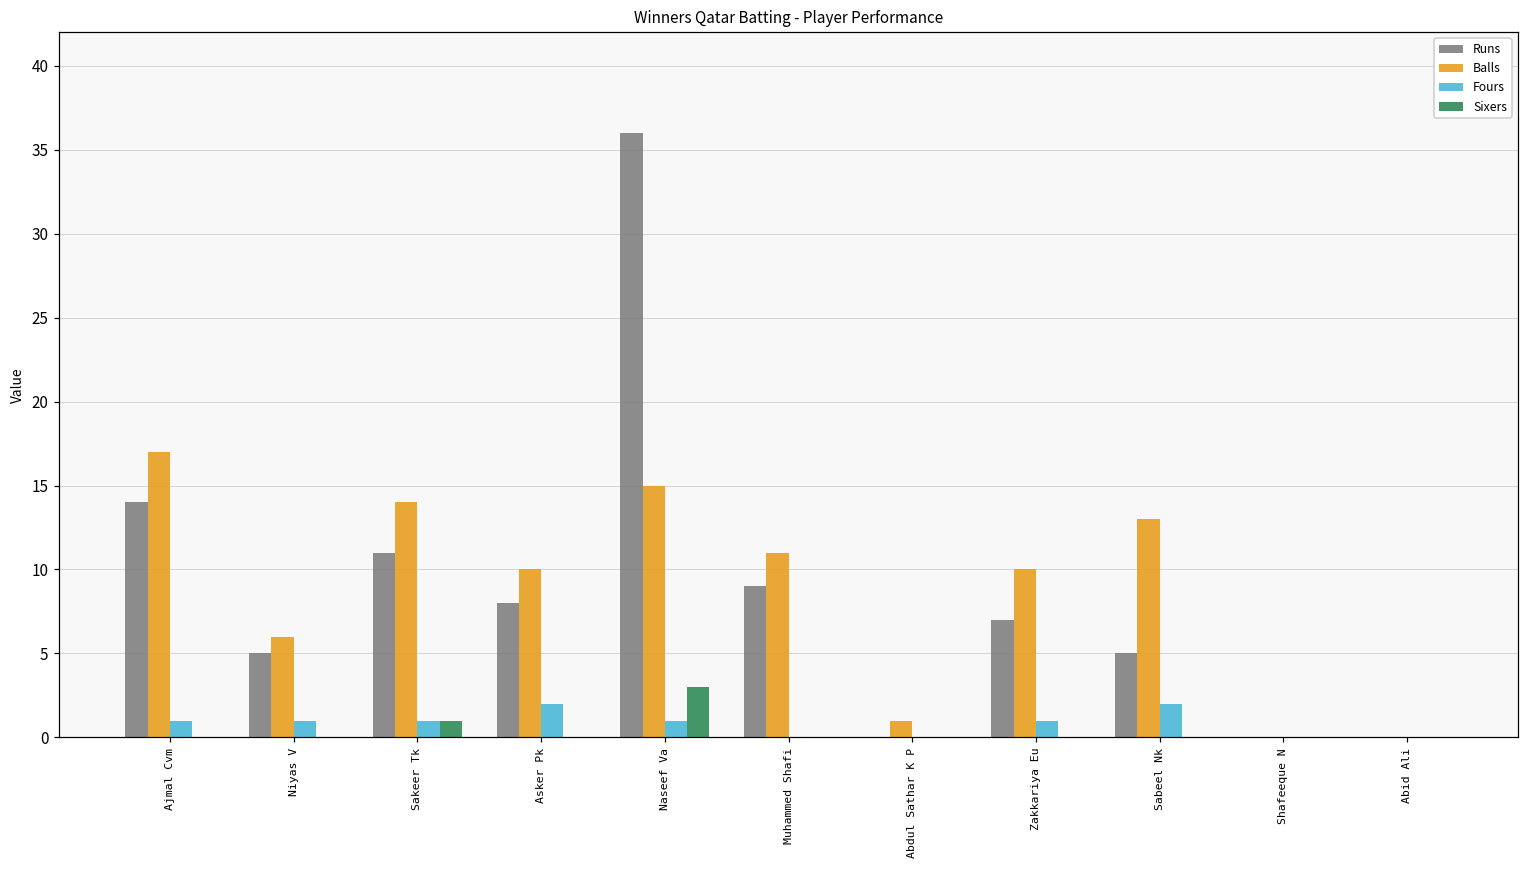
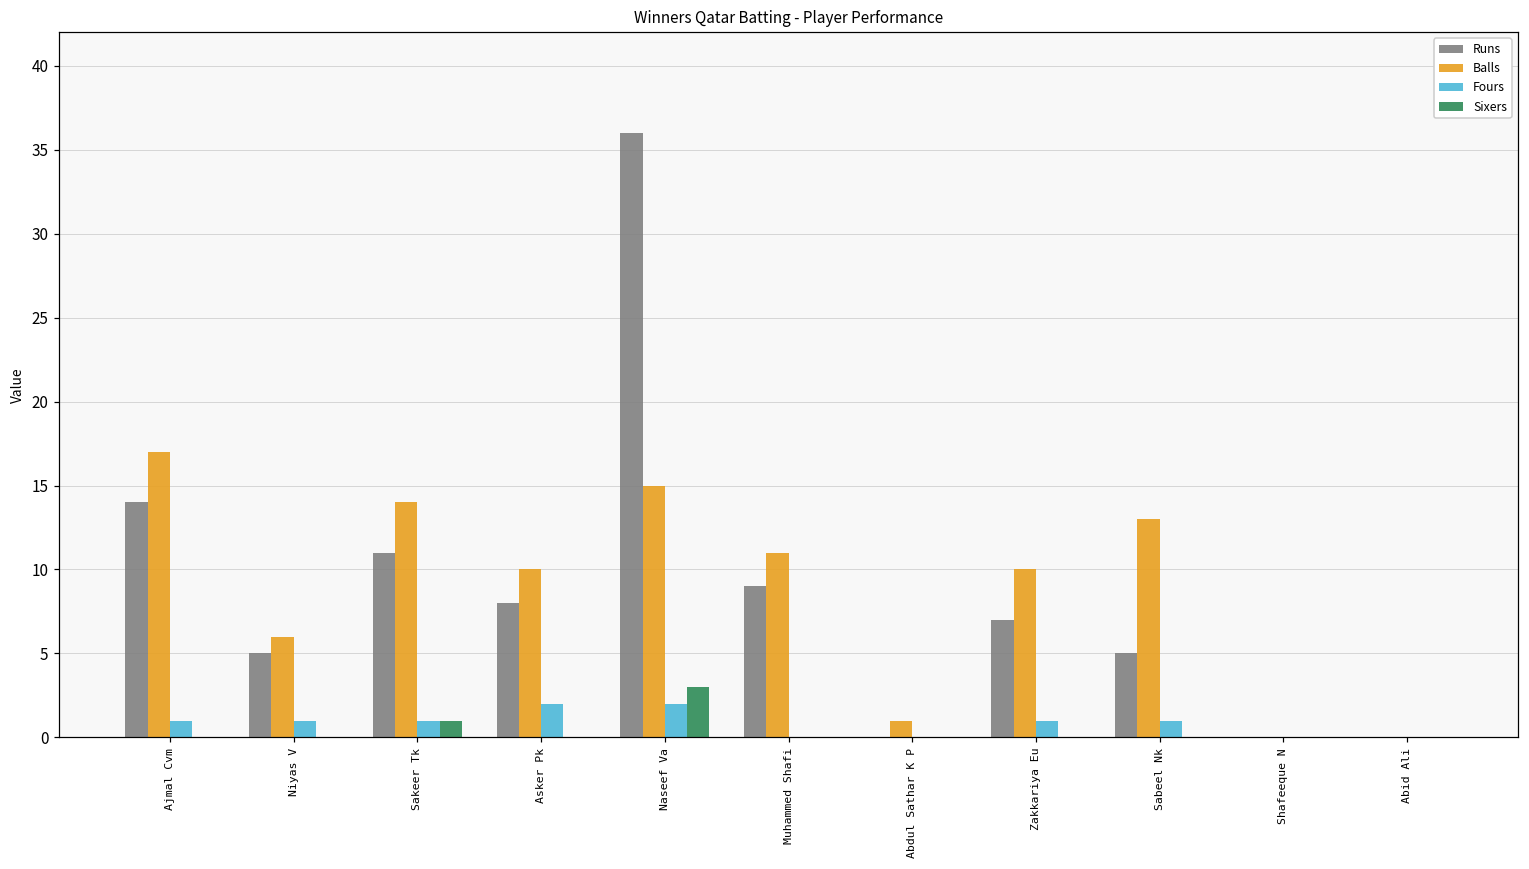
  {
    "Runs": {
      "Ajmal Cvm": 14,
      "Niyas V": 5,
      "Sakeer Tk": 11,
      "Asker Pk": 8,
      "Naseef Va": 36,
      "Muhammed Shafi": 9,
      "Abdul Sathar K P": 0,
      "Zakkariya Eu": 7,
      "Sabeel Nk": 5,
      "Shafeeque N": 0,
      "Abid Ali": 0
    },
    "Balls": {
      "Ajmal Cvm": 17,
      "Niyas V": 6,
      "Sakeer Tk": 14,
      "Asker Pk": 10,
      "Naseef Va": 15,
      "Muhammed Shafi": 11,
      "Abdul Sathar K P": 1,
      "Zakkariya Eu": 10,
      "Sabeel Nk": 13,
      "Shafeeque N": 0,
      "Abid Ali": 0
    },
    "Fours": {
      "Ajmal Cvm": 1,
      "Niyas V": 1,
      "Sakeer Tk": 1,
      "Asker Pk": 2,
-     "Naseef Va": 1,
+     "Naseef Va": 2,
      "Muhammed Shafi": 0,
      "Abdul Sathar K P": 0,
      "Zakkariya Eu": 1,
-     "Sabeel Nk": 2,
+     "Sabeel Nk": 1,
      "Shafeeque N": 0,
      "Abid Ali": 0
    },
    "Sixers": {
      "Ajmal Cvm": 0,
      "Niyas V": 0,
      "Sakeer Tk": 1,
      "Asker Pk": 0,
      "Naseef Va": 3,
      "Muhammed Shafi": 0,
      "Abdul Sathar K P": 0,
      "Zakkariya Eu": 0,
      "Sabeel Nk": 0,
      "Shafeeque N": 0,
      "Abid Ali": 0
    }
  }
